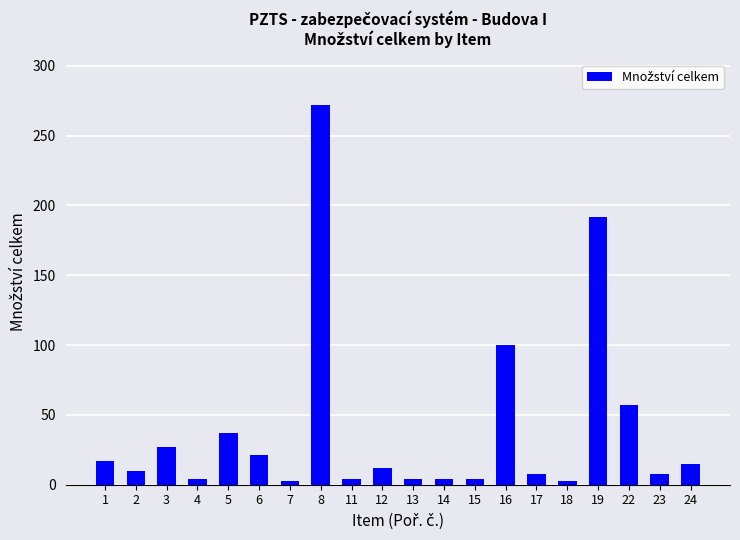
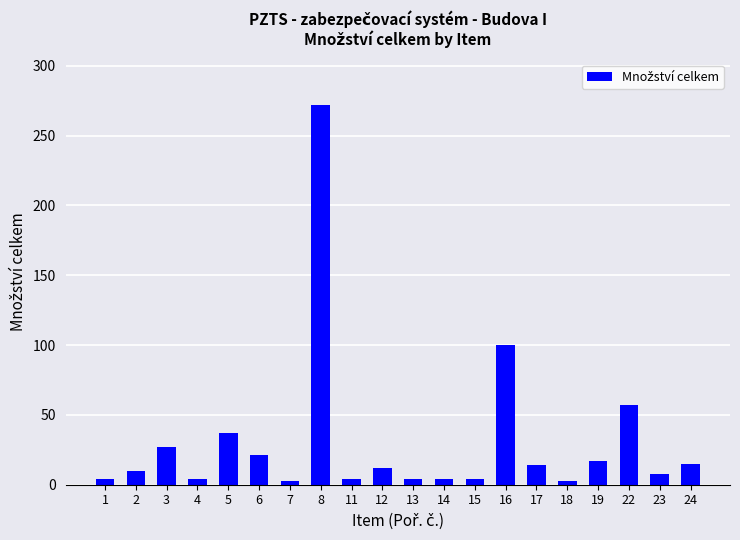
  {
-   "1": 17,
+   "1": 4,
    "2": 10,
    "3": 27,
    "4": 4,
    "5": 37,
    "6": 21,
    "7": 3,
    "8": 272,
    "11": 4,
    "12": 12,
    "13": 4,
    "14": 4,
    "15": 4,
    "16": 100,
-   "17": 8,
+   "17": 14,
    "18": 3,
-   "19": 192,
+   "19": 17,
    "22": 57,
    "23": 8,
    "24": 15
  }
